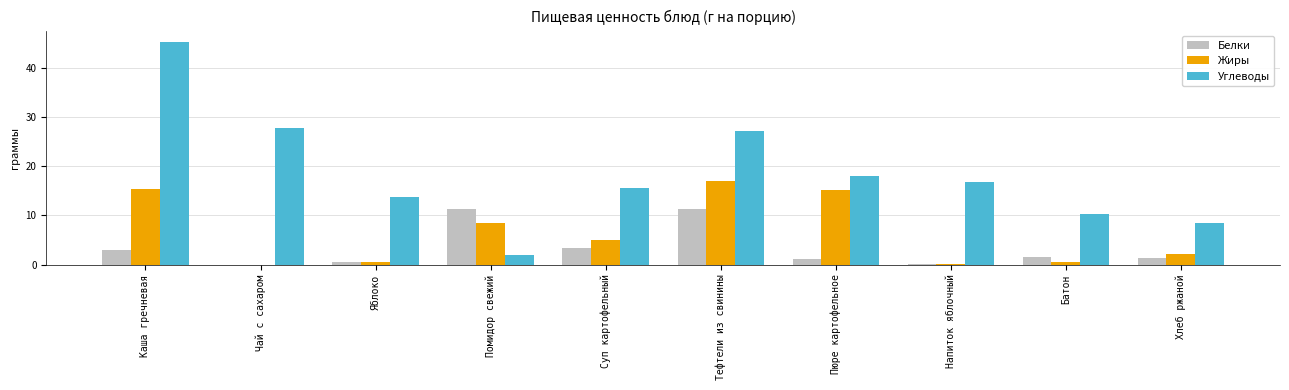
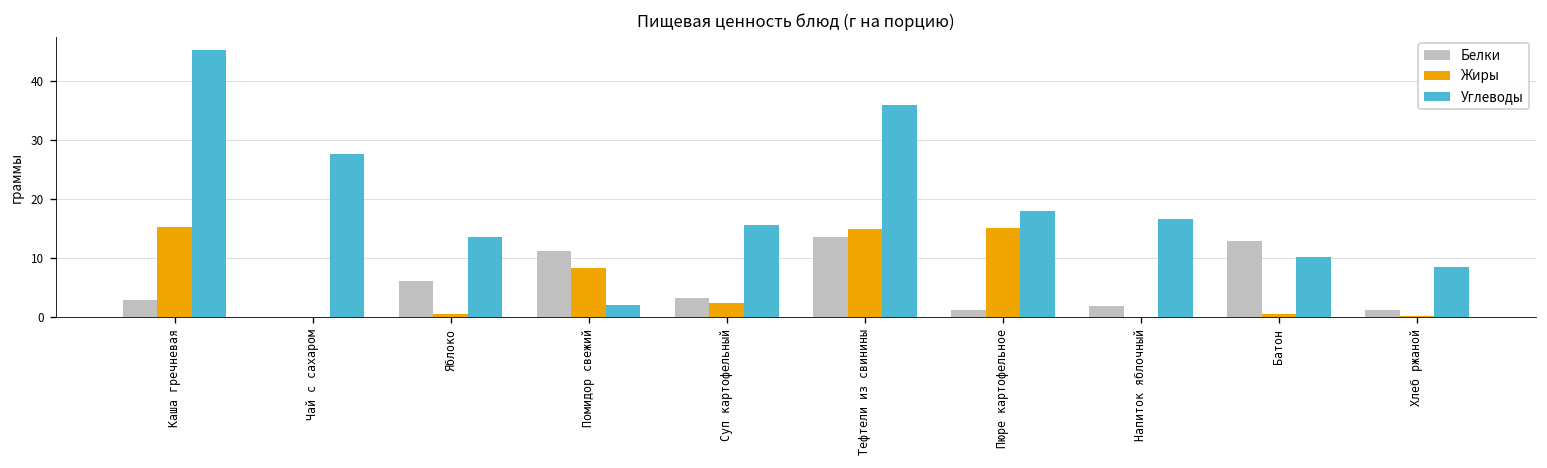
  {
    "Белки": {
      "Каша гречневая": 3,
      "Чай с сахаром": 0,
-     "Яблоко": 1,
+     "Яблоко": 6,
      "Помидор свежий": 11,
      "Суп картофельный": 3,
-     "Тефтели из свинины": 11,
+     "Тефтели из свинины": 14,
      "Пюре картофельное": 1,
-     "Напиток яблочный": 0,
-     "Батон": 2,
+     "Напиток яблочный": 2,
+     "Батон": 13,
      "Хлеб ржаной": 1
    },
    "Жиры": {
      "Каша гречневая": 15,
      "Чай с сахаром": 0,
      "Яблоко": 1,
      "Помидор свежий": 8,
-     "Суп картофельный": 5,
-     "Тефтели из свинины": 17,
+     "Суп картофельный": 3,
+     "Тефтели из свинины": 15,
      "Пюре картофельное": 15,
      "Батон": 1,
-     "Хлеб ржаной": 2
+     "Хлеб ржаной": 0
    },
    "Углеводы": {
      "Каша гречневая": 45,
      "Чай с сахаром": 28,
      "Яблоко": 14,
      "Помидор свежий": 2,
      "Суп картофельный": 16,
-     "Тефтели из свинины": 27,
+     "Тефтели из свинины": 36,
      "Пюре картофельное": 18,
      "Напиток яблочный": 17,
      "Батон": 10,
      "Хлеб ржаной": 9
    }
  }
